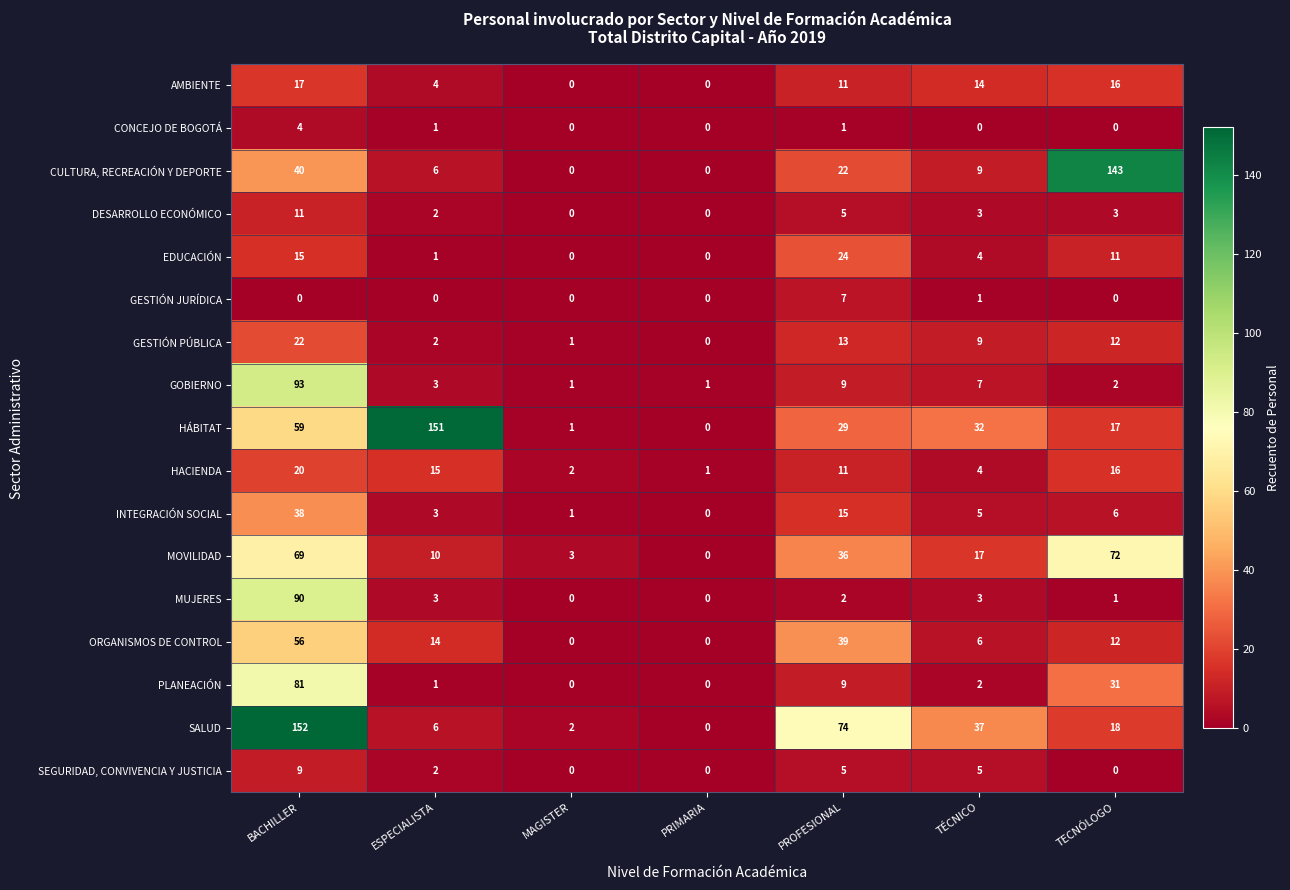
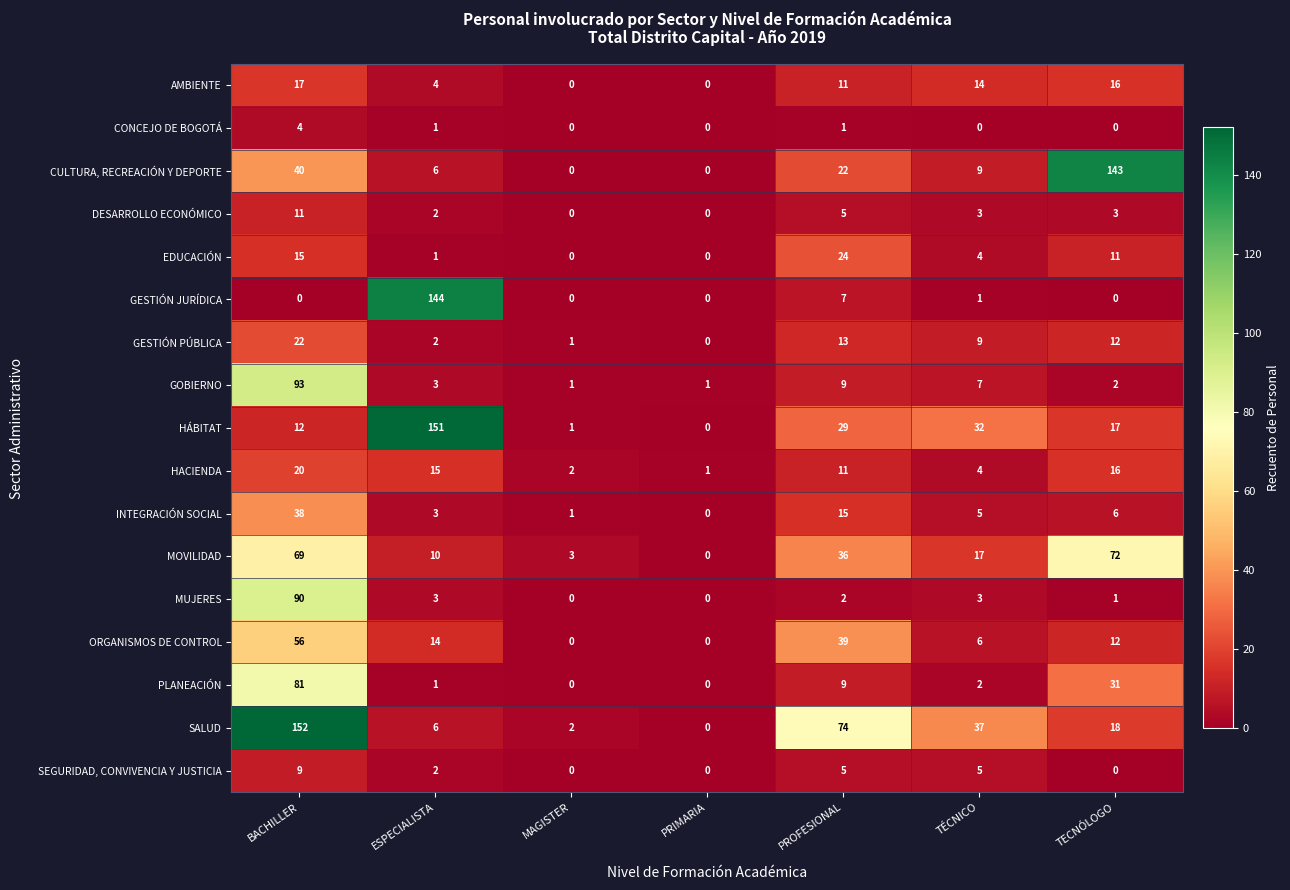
  {
    "AMBIENTE": {
      "BACHILLER": 17,
      "ESPECIALISTA": 4,
      "MAGISTER": 0,
      "PRIMARIA": 0,
      "PROFESIONAL": 11,
      "TÉCNICO": 14,
      "TECNÓLOGO": 16
    },
    "CONCEJO DE BOGOTÁ": {
      "BACHILLER": 4,
      "ESPECIALISTA": 1,
      "MAGISTER": 0,
      "PRIMARIA": 0,
      "PROFESIONAL": 1,
      "TÉCNICO": 0,
      "TECNÓLOGO": 0
    },
    "CULTURA, RECREACIÓN Y DEPORTE": {
      "BACHILLER": 40,
      "ESPECIALISTA": 6,
      "MAGISTER": 0,
      "PRIMARIA": 0,
      "PROFESIONAL": 22,
      "TÉCNICO": 9,
      "TECNÓLOGO": 143
    },
    "DESARROLLO ECONÓMICO": {
      "BACHILLER": 11,
      "ESPECIALISTA": 2,
      "MAGISTER": 0,
      "PRIMARIA": 0,
      "PROFESIONAL": 5,
      "TÉCNICO": 3,
      "TECNÓLOGO": 3
    },
    "EDUCACIÓN": {
      "BACHILLER": 15,
      "ESPECIALISTA": 1,
      "MAGISTER": 0,
      "PRIMARIA": 0,
      "PROFESIONAL": 24,
      "TÉCNICO": 4,
      "TECNÓLOGO": 11
    },
    "GESTIÓN JURÍDICA": {
      "BACHILLER": 0,
-     "ESPECIALISTA": 0,
+     "ESPECIALISTA": 144,
      "MAGISTER": 0,
      "PRIMARIA": 0,
      "PROFESIONAL": 7,
      "TÉCNICO": 1,
      "TECNÓLOGO": 0
    },
    "GESTIÓN PÚBLICA": {
      "BACHILLER": 22,
      "ESPECIALISTA": 2,
      "MAGISTER": 1,
      "PRIMARIA": 0,
      "PROFESIONAL": 13,
      "TÉCNICO": 9,
      "TECNÓLOGO": 12
    },
    "GOBIERNO": {
      "BACHILLER": 93,
      "ESPECIALISTA": 3,
      "MAGISTER": 1,
      "PRIMARIA": 1,
      "PROFESIONAL": 9,
      "TÉCNICO": 7,
      "TECNÓLOGO": 2
    },
    "HÁBITAT": {
-     "BACHILLER": 59,
+     "BACHILLER": 12,
      "ESPECIALISTA": 151,
      "MAGISTER": 1,
      "PRIMARIA": 0,
      "PROFESIONAL": 29,
      "TÉCNICO": 32,
      "TECNÓLOGO": 17
    },
    "HACIENDA": {
      "BACHILLER": 20,
      "ESPECIALISTA": 15,
      "MAGISTER": 2,
      "PRIMARIA": 1,
      "PROFESIONAL": 11,
      "TÉCNICO": 4,
      "TECNÓLOGO": 16
    },
    "INTEGRACIÓN SOCIAL": {
      "BACHILLER": 38,
      "ESPECIALISTA": 3,
      "MAGISTER": 1,
      "PRIMARIA": 0,
      "PROFESIONAL": 15,
      "TÉCNICO": 5,
      "TECNÓLOGO": 6
    },
    "MOVILIDAD": {
      "BACHILLER": 69,
      "ESPECIALISTA": 10,
      "MAGISTER": 3,
      "PRIMARIA": 0,
      "PROFESIONAL": 36,
      "TÉCNICO": 17,
      "TECNÓLOGO": 72
    },
    "MUJERES": {
      "BACHILLER": 90,
      "ESPECIALISTA": 3,
      "MAGISTER": 0,
      "PRIMARIA": 0,
      "PROFESIONAL": 2,
      "TÉCNICO": 3,
      "TECNÓLOGO": 1
    },
    "ORGANISMOS DE CONTROL": {
      "BACHILLER": 56,
      "ESPECIALISTA": 14,
      "MAGISTER": 0,
      "PRIMARIA": 0,
      "PROFESIONAL": 39,
      "TÉCNICO": 6,
      "TECNÓLOGO": 12
    },
    "PLANEACIÓN": {
      "BACHILLER": 81,
      "ESPECIALISTA": 1,
      "MAGISTER": 0,
      "PRIMARIA": 0,
      "PROFESIONAL": 9,
      "TÉCNICO": 2,
      "TECNÓLOGO": 31
    },
    "SALUD": {
      "BACHILLER": 152,
      "ESPECIALISTA": 6,
      "MAGISTER": 2,
      "PRIMARIA": 0,
      "PROFESIONAL": 74,
      "TÉCNICO": 37,
      "TECNÓLOGO": 18
    },
    "SEGURIDAD, CONVIVENCIA Y JUSTICIA": {
      "BACHILLER": 9,
      "ESPECIALISTA": 2,
      "MAGISTER": 0,
      "PRIMARIA": 0,
      "PROFESIONAL": 5,
      "TÉCNICO": 5,
      "TECNÓLOGO": 0
    }
  }
